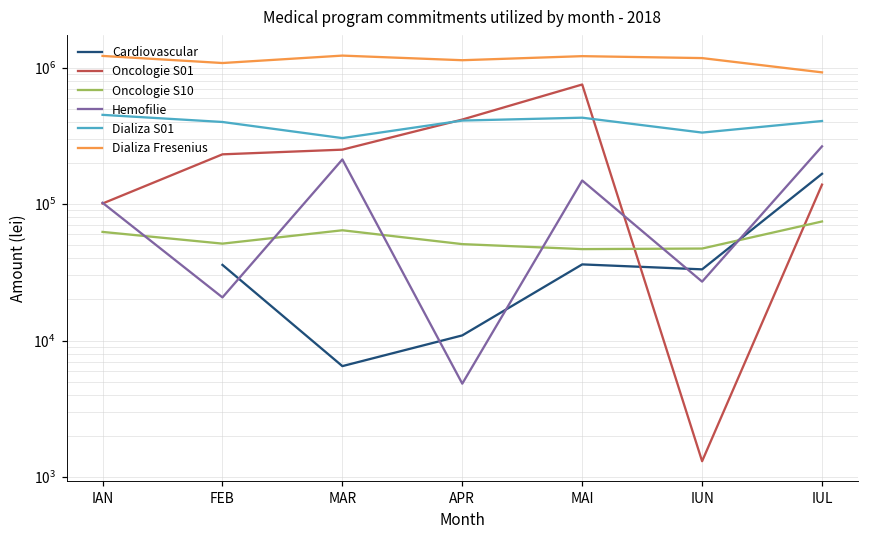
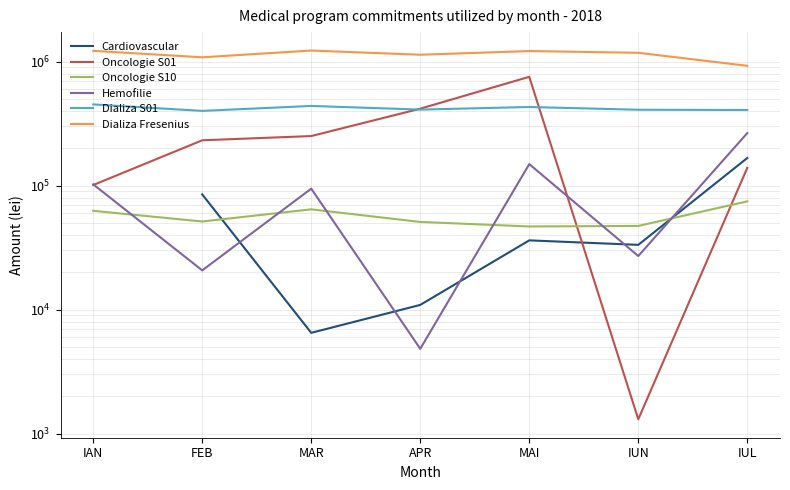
  {
    "Cardiovascular": {
-     "FEB": 36000,
+     "FEB": 80000,
      "MAR": 6000,
      "APR": 11000,
      "MAI": 36000,
      "IUN": 33000,
      "IUL": 170000
    },
    "Oncologie S01": {
      "FEB": 230000,
      "MAR": 250000,
      "MAI": 800000,
      "IUN": 1300,
      "IUL": 140000
    },
    "Oncologie S10": {
      "IAN": 60000,
      "FEB": 51000,
      "MAR": 60000,
      "APR": 51000,
      "MAI": 47000,
      "IUN": 47000,
      "IUL": 70000
    },
    "Hemofilie": {
      "FEB": 21000,
-     "MAR": 210000,
+     "MAR": 90000,
      "APR": 4800,
      "MAI": 150000,
      "IUN": 27000,
      "IUL": 270000
    },
    "Dializa S01": {
      "IAN": 450000,
      "FEB": 400000,
-     "MAR": 310000,
+     "MAR": 440000,
      "MAI": 430000,
-     "IUN": 330000,
+     "IUN": 410000,
      "IUL": 410000
    },
    "Dializa Fresenius": {
      "IAN": 1200000,
      "FEB": 1100000,
      "MAR": 1200000,
      "APR": 1100000,
      "MAI": 1200000,
      "IUN": 1200000,
      "IUL": 900000
    }
  }
